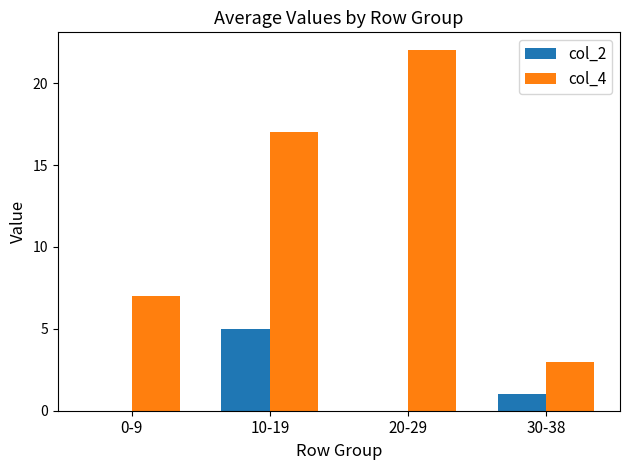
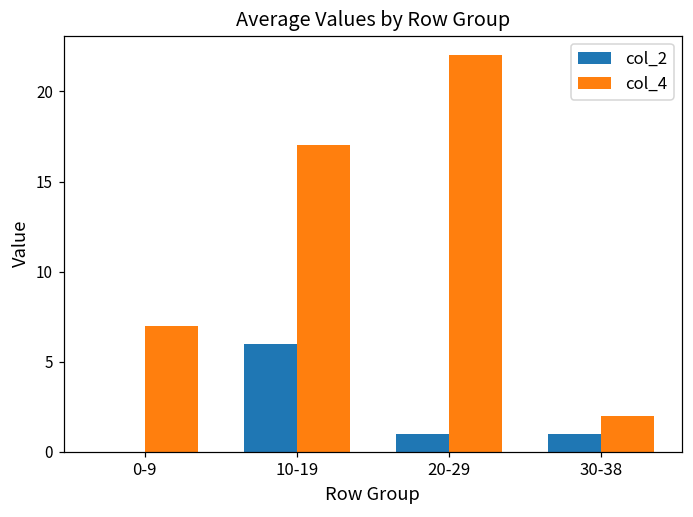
  {
    "col_2": {
      "0-9": 0,
-     "10-19": 5,
-     "20-29": 0,
+     "10-19": 6,
+     "20-29": 1,
      "30-38": 1
    },
    "col_4": {
      "0-9": 7,
      "10-19": 17,
      "20-29": 22,
-     "30-38": 3
+     "30-38": 2
    }
  }
